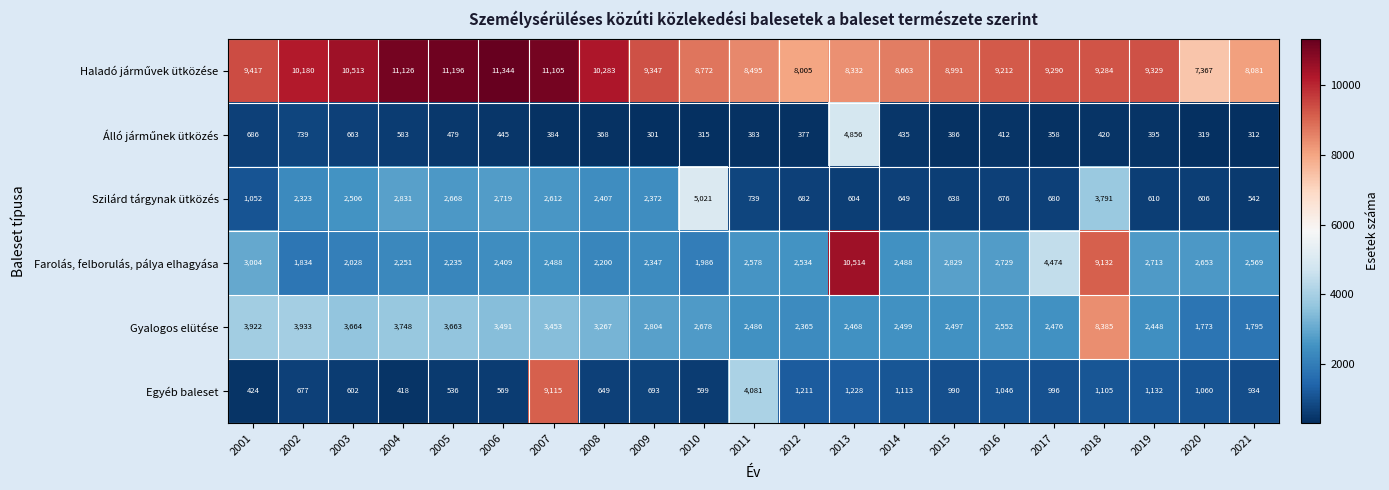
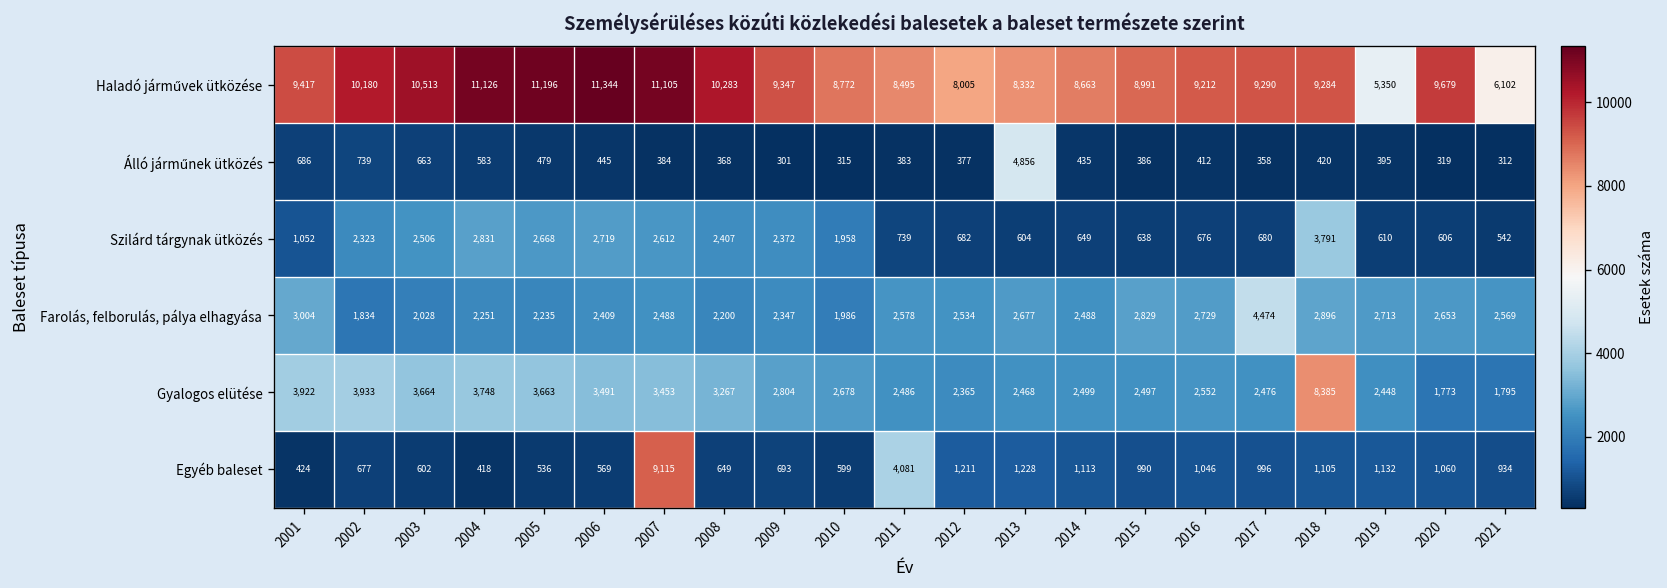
  {
    "Haladó járművek ütközése": {
      "2001": "9,417",
      "2002": "10,180",
      "2003": "10,513",
      "2004": "11,126",
      "2005": "11,196",
      "2006": "11,344",
      "2007": "11,105",
      "2008": "10,283",
      "2009": "9,347",
      "2010": "8,772",
      "2011": "8,495",
      "2012": "8,005",
      "2013": "8,332",
      "2014": "8,663",
      "2015": "8,991",
      "2016": "9,212",
      "2017": "9,290",
      "2018": "9,284",
-     "2019": "9,329",
-     "2020": "7,367",
-     "2021": "8,081"
+     "2019": "5,350",
+     "2020": "9,679",
+     "2021": "6,102"
    },
    "Álló járműnek ütközés": {
      "2001": "686",
      "2002": "739",
      "2003": "663",
      "2004": "583",
      "2005": "479",
      "2006": "445",
      "2007": "384",
      "2008": "368",
      "2009": "301",
      "2010": "315",
      "2011": "383",
      "2012": "377",
      "2013": "4,856",
      "2014": "435",
      "2015": "386",
      "2016": "412",
      "2017": "358",
      "2018": "420",
      "2019": "395",
      "2020": "319",
      "2021": "312"
    },
    "Szilárd tárgynak ütközés": {
      "2001": "1,052",
      "2002": "2,323",
      "2003": "2,506",
      "2004": "2,831",
      "2005": "2,668",
      "2006": "2,719",
      "2007": "2,612",
      "2008": "2,407",
      "2009": "2,372",
-     "2010": "5,021",
+     "2010": "1,958",
      "2011": "739",
      "2012": "682",
      "2013": "604",
      "2014": "649",
      "2015": "638",
      "2016": "676",
      "2017": "680",
      "2018": "3,791",
      "2019": "610",
      "2020": "606",
      "2021": "542"
    },
    "Farolás, felborulás, pálya elhagyása": {
      "2001": "3,004",
      "2002": "1,834",
      "2003": "2,028",
      "2004": "2,251",
      "2005": "2,235",
      "2006": "2,409",
      "2007": "2,488",
      "2008": "2,200",
      "2009": "2,347",
      "2010": "1,986",
      "2011": "2,578",
      "2012": "2,534",
-     "2013": "10,514",
+     "2013": "2,677",
      "2014": "2,488",
      "2015": "2,829",
      "2016": "2,729",
      "2017": "4,474",
-     "2018": "9,132",
+     "2018": "2,896",
      "2019": "2,713",
      "2020": "2,653",
      "2021": "2,569"
    },
    "Gyalogos elütése": {
      "2001": "3,922",
      "2002": "3,933",
      "2003": "3,664",
      "2004": "3,748",
      "2005": "3,663",
      "2006": "3,491",
      "2007": "3,453",
      "2008": "3,267",
      "2009": "2,804",
      "2010": "2,678",
      "2011": "2,486",
      "2012": "2,365",
      "2013": "2,468",
      "2014": "2,499",
      "2015": "2,497",
      "2016": "2,552",
      "2017": "2,476",
      "2018": "8,385",
      "2019": "2,448",
      "2020": "1,773",
      "2021": "1,795"
    },
    "Egyéb baleset": {
      "2001": "424",
      "2002": "677",
      "2003": "602",
      "2004": "418",
      "2005": "536",
      "2006": "569",
      "2007": "9,115",
      "2008": "649",
      "2009": "693",
      "2010": "599",
      "2011": "4,081",
      "2012": "1,211",
      "2013": "1,228",
      "2014": "1,113",
      "2015": "990",
      "2016": "1,046",
      "2017": "996",
      "2018": "1,105",
      "2019": "1,132",
      "2020": "1,060",
      "2021": "934"
    }
  }
